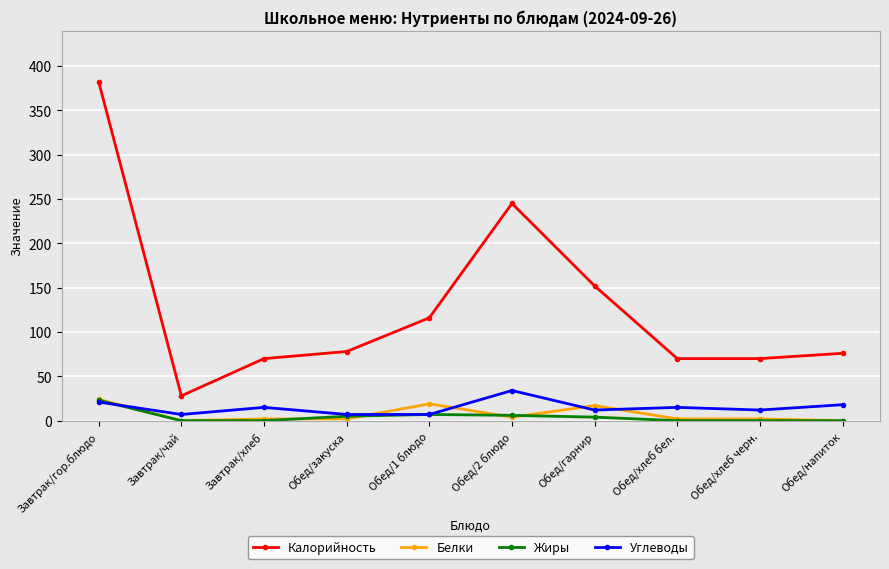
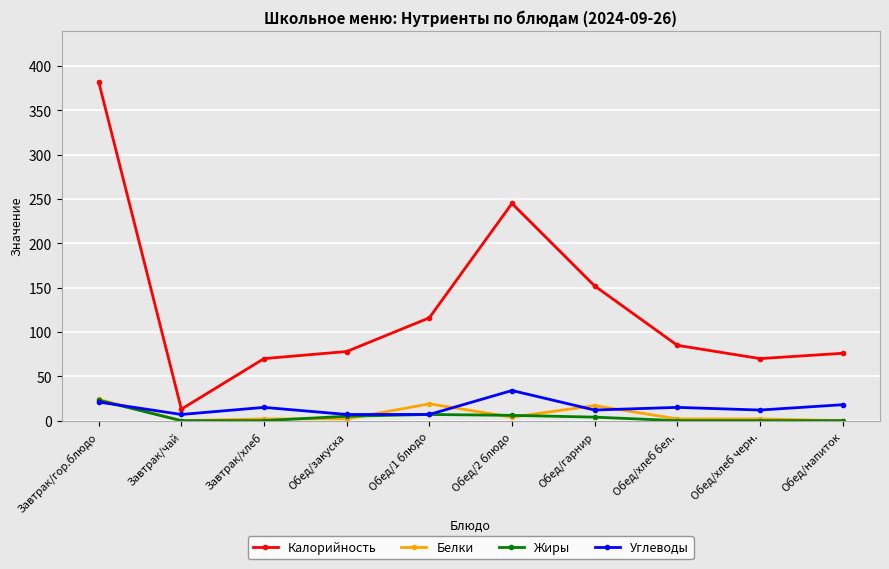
  {
    "Калорийность": {
      "Завтрак/гор.блюдо": 380,
-     "Завтрак/чай": 30,
+     "Завтрак/чай": 10,
      "Завтрак/хлеб": 70,
      "Обед/закуска": 80,
      "Обед/1 блюдо": 120,
      "Обед/2 блюдо": 250,
      "Обед/гарнир": 150,
-     "Обед/хлеб бел.": 70,
+     "Обед/хлеб бел.": 90,
      "Обед/хлеб черн.": 70,
      "Обед/напиток": 80
    },
    "Белки": {
      "Обед/закуска": 0,
      "Обед/1 блюдо": 20,
      "Обед/гарнир": 20
    },
    "Жиры": {
      "Обед/гарнир": 0
    },
    "Углеводы": {
      "Завтрак/чай": 10,
      "Завтрак/хлеб": 20,
      "Обед/2 блюдо": 30,
      "Обед/гарнир": 10,
      "Обед/хлеб бел.": 20,
      "Обед/хлеб черн.": 10,
      "Обед/напиток": 20
    }
  }
